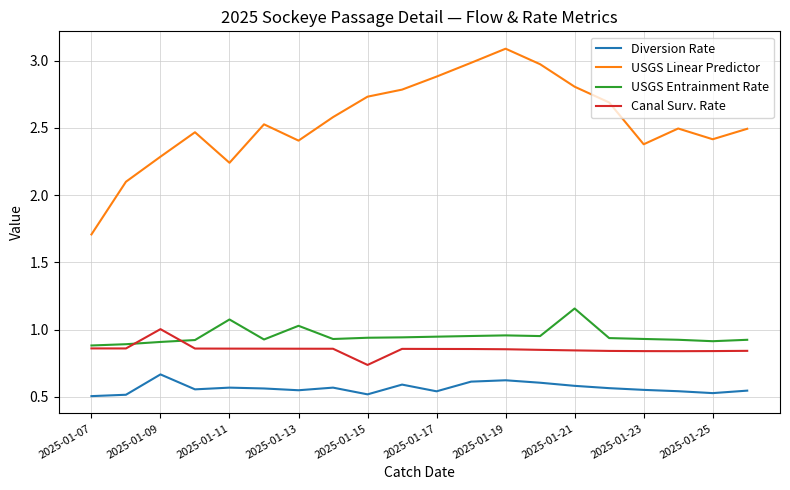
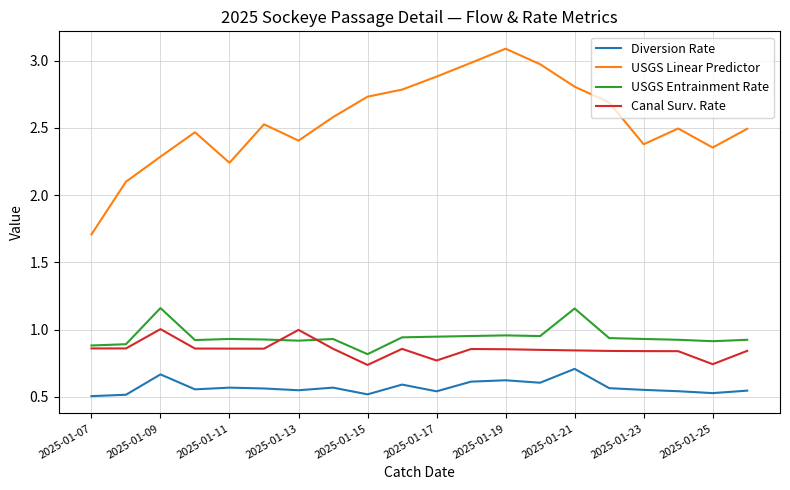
  {
    "Diversion Rate": {
      "2025-01-07": 0.50,
      "2025-01-09": 0.67,
      "2025-01-11": 0.57,
      "2025-01-13": 0.55,
      "2025-01-15": 0.52,
      "2025-01-17": 0.54,
      "2025-01-19": 0.62,
-     "2025-01-21": 0.58,
+     "2025-01-21": 0.71,
      "2025-01-23": 0.55,
      "2025-01-25": 0.53
    },
    "USGS Linear Predictor": {
      "2025-01-07": 1.71,
      "2025-01-09": 2.28,
      "2025-01-11": 2.24,
      "2025-01-13": 2.40,
      "2025-01-15": 2.73,
      "2025-01-17": 2.88,
      "2025-01-19": 3.09,
      "2025-01-21": 2.81,
      "2025-01-23": 2.38,
-     "2025-01-25": 2.41
+     "2025-01-25": 2.35
    },
    "USGS Entrainment Rate": {
      "2025-01-07": 0.88,
-     "2025-01-09": 0.91,
-     "2025-01-11": 1.07,
-     "2025-01-13": 1.03,
-     "2025-01-15": 0.94,
+     "2025-01-09": 1.16,
+     "2025-01-11": 0.93,
+     "2025-01-13": 0.92,
+     "2025-01-15": 0.82,
      "2025-01-17": 0.95,
      "2025-01-19": 0.96,
      "2025-01-21": 1.16,
      "2025-01-23": 0.93,
      "2025-01-25": 0.91
    },
    "Canal Surv. Rate": {
      "2025-01-07": 0.86,
      "2025-01-09": 1.00,
      "2025-01-11": 0.86,
-     "2025-01-13": 0.86,
+     "2025-01-13": 1.00,
      "2025-01-15": 0.74,
-     "2025-01-17": 0.86,
+     "2025-01-17": 0.77,
      "2025-01-19": 0.85,
      "2025-01-21": 0.84,
      "2025-01-23": 0.84,
-     "2025-01-25": 0.84
+     "2025-01-25": 0.74
    }
  }
